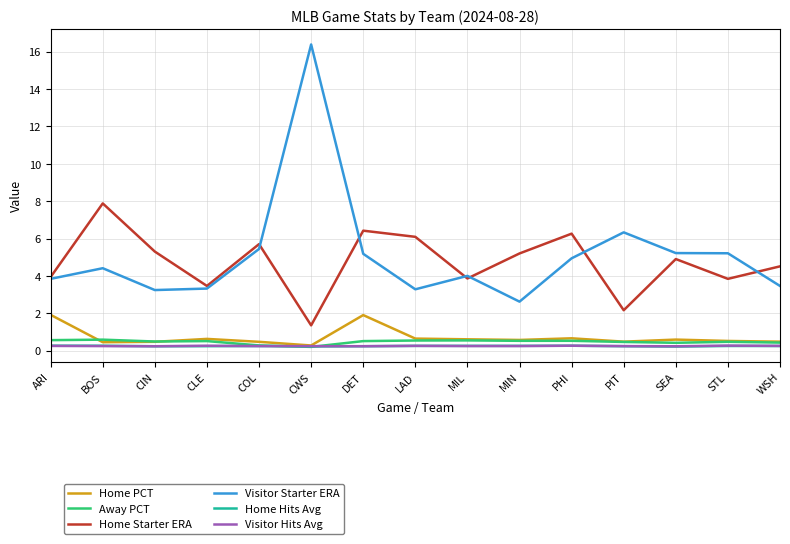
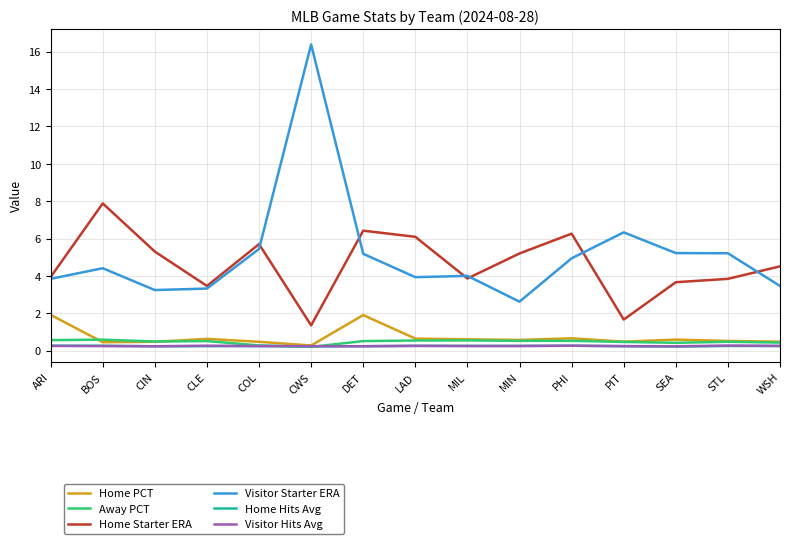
  {
    "Home PCT": {
      "ARI": 1.9,
      "COL": 0.5,
      "DET": 1.9,
      "SEA": 0.6
    },
    "Home Starter ERA": {
      "BOS": 7.9,
      "CIN": 5.3,
      "CLE": 3.5,
      "COL": 5.7,
      "CWS": 1.4,
      "DET": 6.4,
      "LAD": 6.1,
      "MIL": 3.9,
      "MIN": 5.2,
      "PHI": 6.3,
-     "PIT": 2.2,
-     "SEA": 4.9,
+     "PIT": 1.7,
+     "SEA": 3.7,
      "STL": 3.8,
      "WSH": 4.5
    },
    "Visitor Starter ERA": {
      "BOS": 4.4,
      "CIN": 3.2,
      "CLE": 3.3,
      "COL": 5.4,
      "CWS": 16.4,
      "DET": 5.2,
-     "LAD": 3.3,
+     "LAD": 3.9,
      "MIL": 4.0,
      "MIN": 2.6,
      "PHI": 4.9,
      "PIT": 6.3,
      "SEA": 5.2,
      "STL": 5.2,
      "WSH": 3.5
    }
  }
